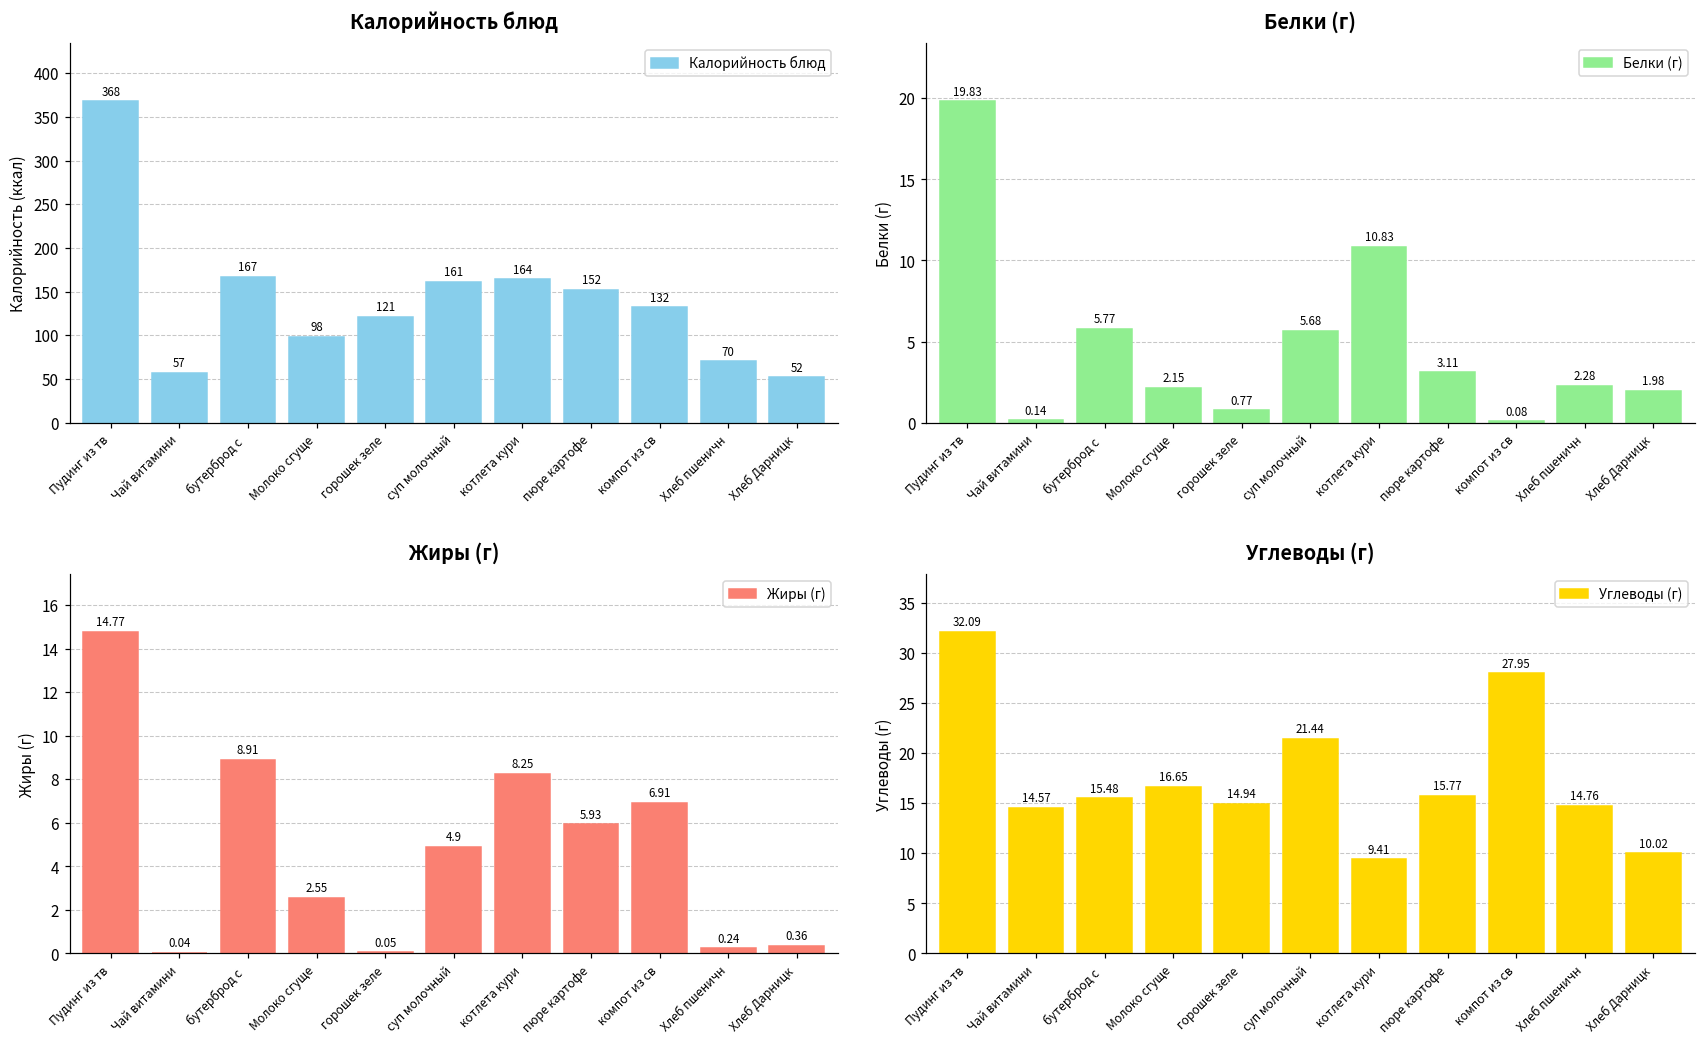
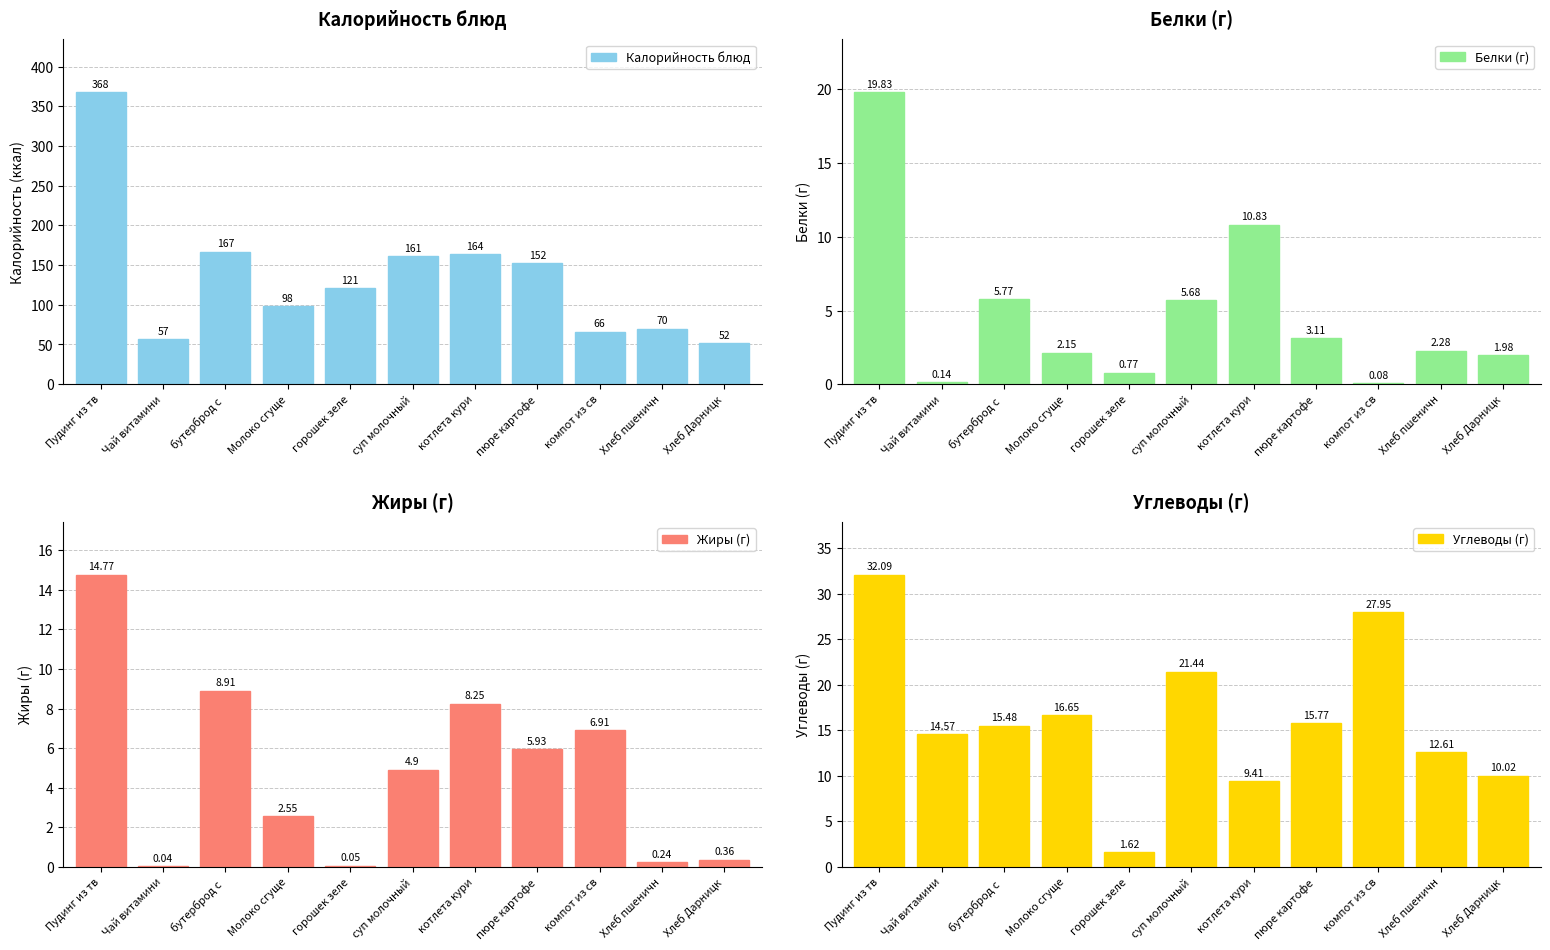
  {
    "Калорийность блюд": {
      "Пудинг из тв": 368,
      "Чай витамини": 57,
      "бутерброд с": 167,
      "Молоко сгуще": 98,
      "горошек зеле": 121,
      "суп молочный": 161,
      "котлета кури": 164,
      "пюре картофе": 152,
-     "компот из св": 132,
+     "компот из св": 66,
      "Хлеб пшеничн": 70,
      "Хлеб Дарницк": 52
    },
    "Белки (г)": {
      "Пудинг из тв": 19.83,
      "Чай витамини": 0.14,
      "бутерброд с": 5.77,
      "Молоко сгуще": 2.15,
      "горошек зеле": 0.77,
      "суп молочный": 5.68,
      "котлета кури": 10.83,
      "пюре картофе": 3.11,
      "компот из св": 0.08,
      "Хлеб пшеничн": 2.28,
      "Хлеб Дарницк": 1.98
    },
    "Жиры (г)": {
      "Пудинг из тв": 14.77,
      "Чай витамини": 0.04,
      "бутерброд с": 8.91,
      "Молоко сгуще": 2.55,
      "горошек зеле": 0.05,
      "суп молочный": 4.9,
      "котлета кури": 8.25,
      "пюре картофе": 5.93,
      "компот из св": 6.91,
      "Хлеб пшеничн": 0.24,
      "Хлеб Дарницк": 0.36
    },
    "Углеводы (г)": {
      "Пудинг из тв": 32.09,
      "Чай витамини": 14.57,
      "бутерброд с": 15.48,
      "Молоко сгуще": 16.65,
-     "горошек зеле": 14.94,
+     "горошек зеле": 1.62,
      "суп молочный": 21.44,
      "котлета кури": 9.41,
      "пюре картофе": 15.77,
      "компот из св": 27.95,
-     "Хлеб пшеничн": 14.76,
+     "Хлеб пшеничн": 12.61,
      "Хлеб Дарницк": 10.02
    }
  }
